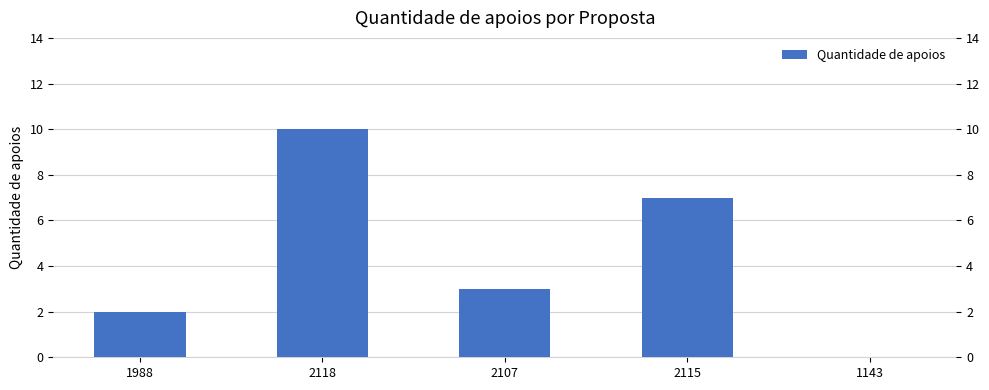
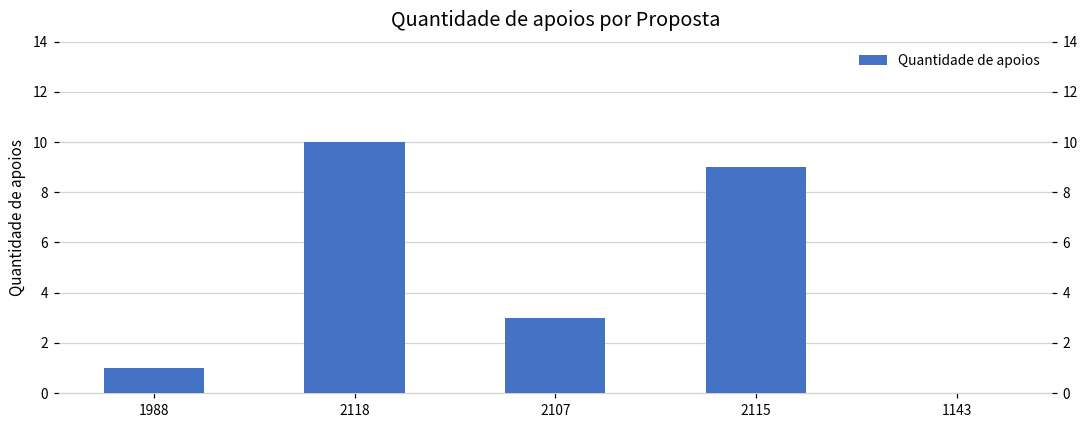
  {
-   "1988": 2,
+   "1988": 1,
    "2118": 10,
    "2107": 3,
-   "2115": 7,
+   "2115": 9,
    "1143": 0
  }
